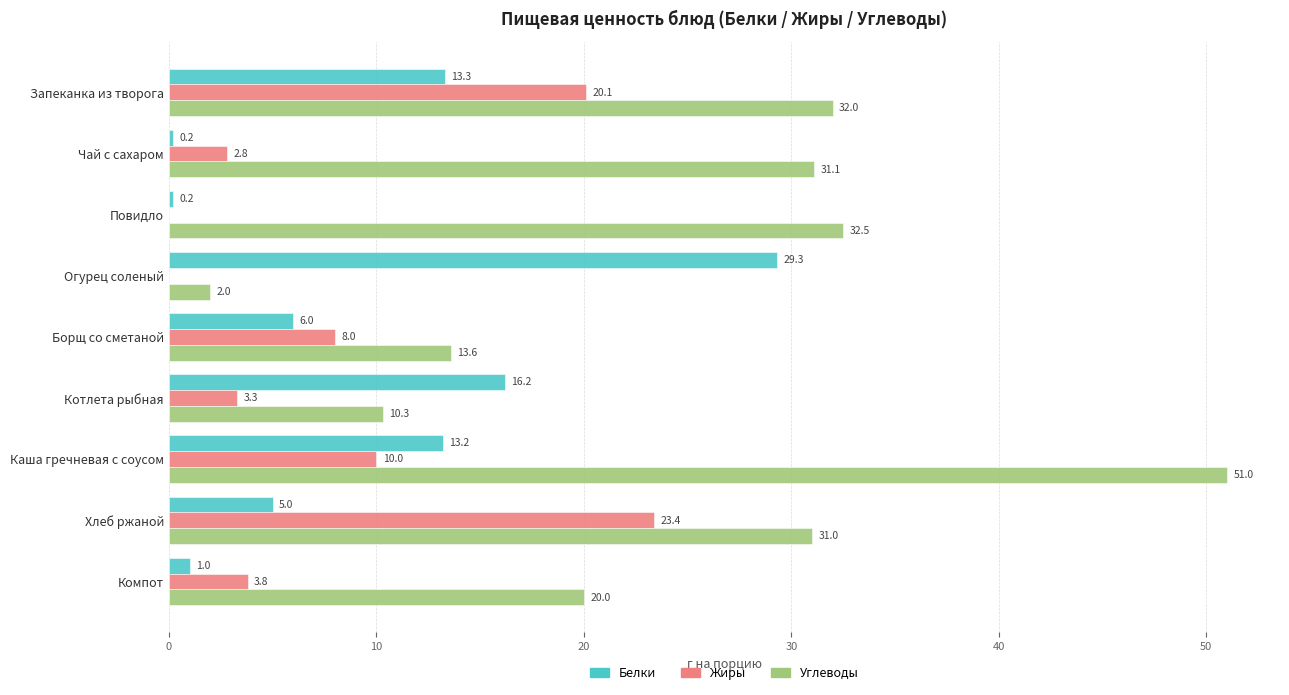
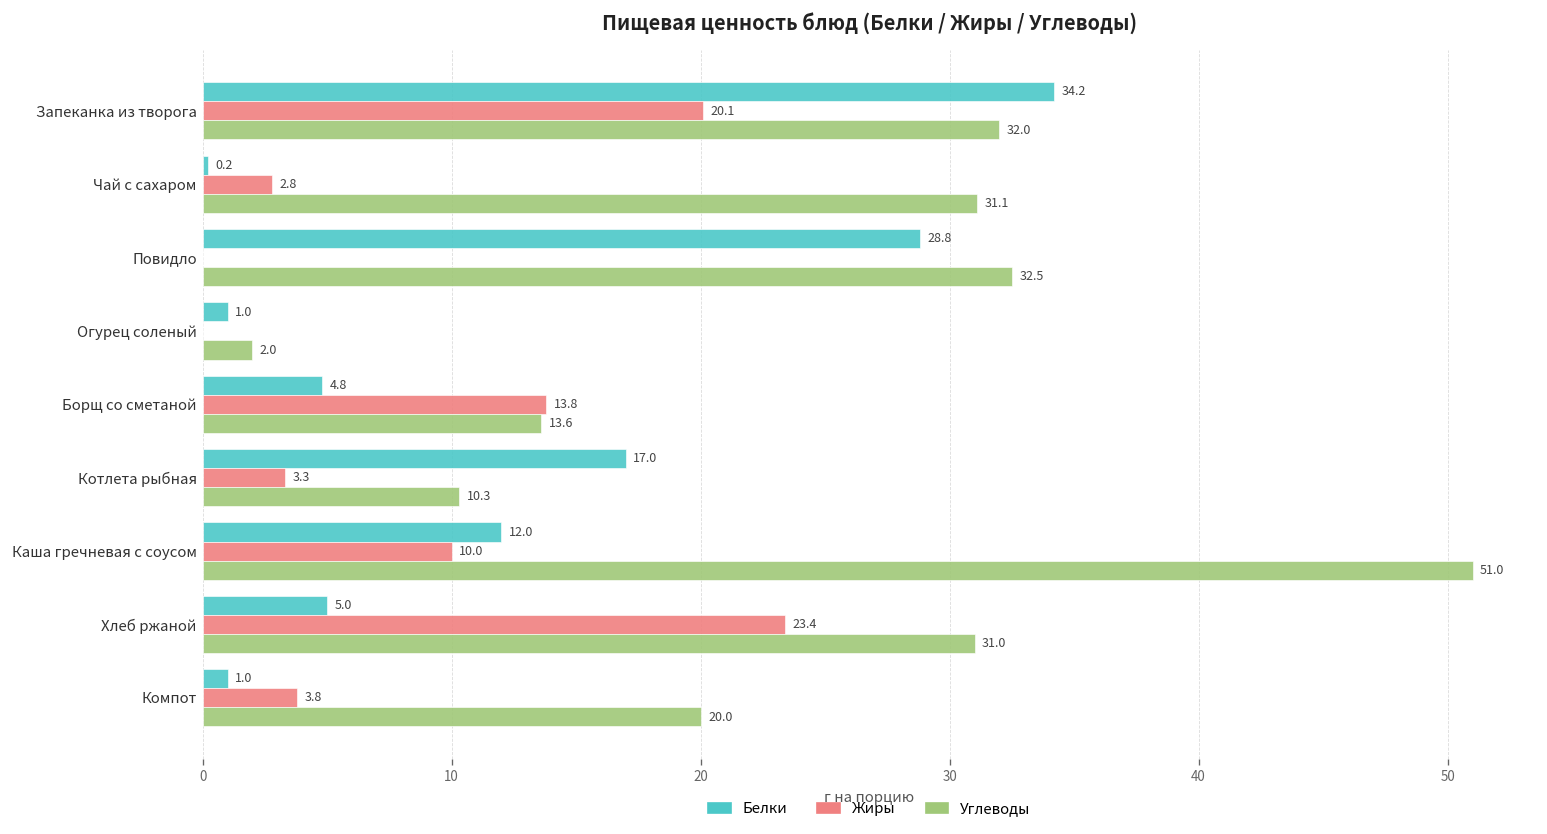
  {
    "Белки": {
-     "Запеканка из творога": 13.3,
+     "Запеканка из творога": 34.2,
      "Чай с сахаром": 0.2,
-     "Повидло": 0.2,
-     "Огурец соленый": 29.3,
-     "Борщ со сметаной": 6.0,
-     "Котлета рыбная": 16.2,
-     "Каша гречневая с соусом": 13.2,
+     "Повидло": 28.8,
+     "Огурец соленый": 1.0,
+     "Борщ со сметаной": 4.8,
+     "Котлета рыбная": 17.0,
+     "Каша гречневая с соусом": 12.0,
      "Хлеб ржаной": 5.0,
      "Компот": 1.0
    },
    "Жиры": {
      "Запеканка из творога": 20.1,
      "Чай с сахаром": 2.8,
-     "Борщ со сметаной": 8.0,
+     "Борщ со сметаной": 13.8,
      "Котлета рыбная": 3.3,
      "Каша гречневая с соусом": 10.0,
      "Хлеб ржаной": 23.4,
      "Компот": 3.8
    },
    "Углеводы": {
      "Запеканка из творога": 32.0,
      "Чай с сахаром": 31.1,
      "Повидло": 32.5,
      "Огурец соленый": 2.0,
      "Борщ со сметаной": 13.6,
      "Котлета рыбная": 10.3,
      "Каша гречневая с соусом": 51.0,
      "Хлеб ржаной": 31.0,
      "Компот": 20.0
    }
  }
